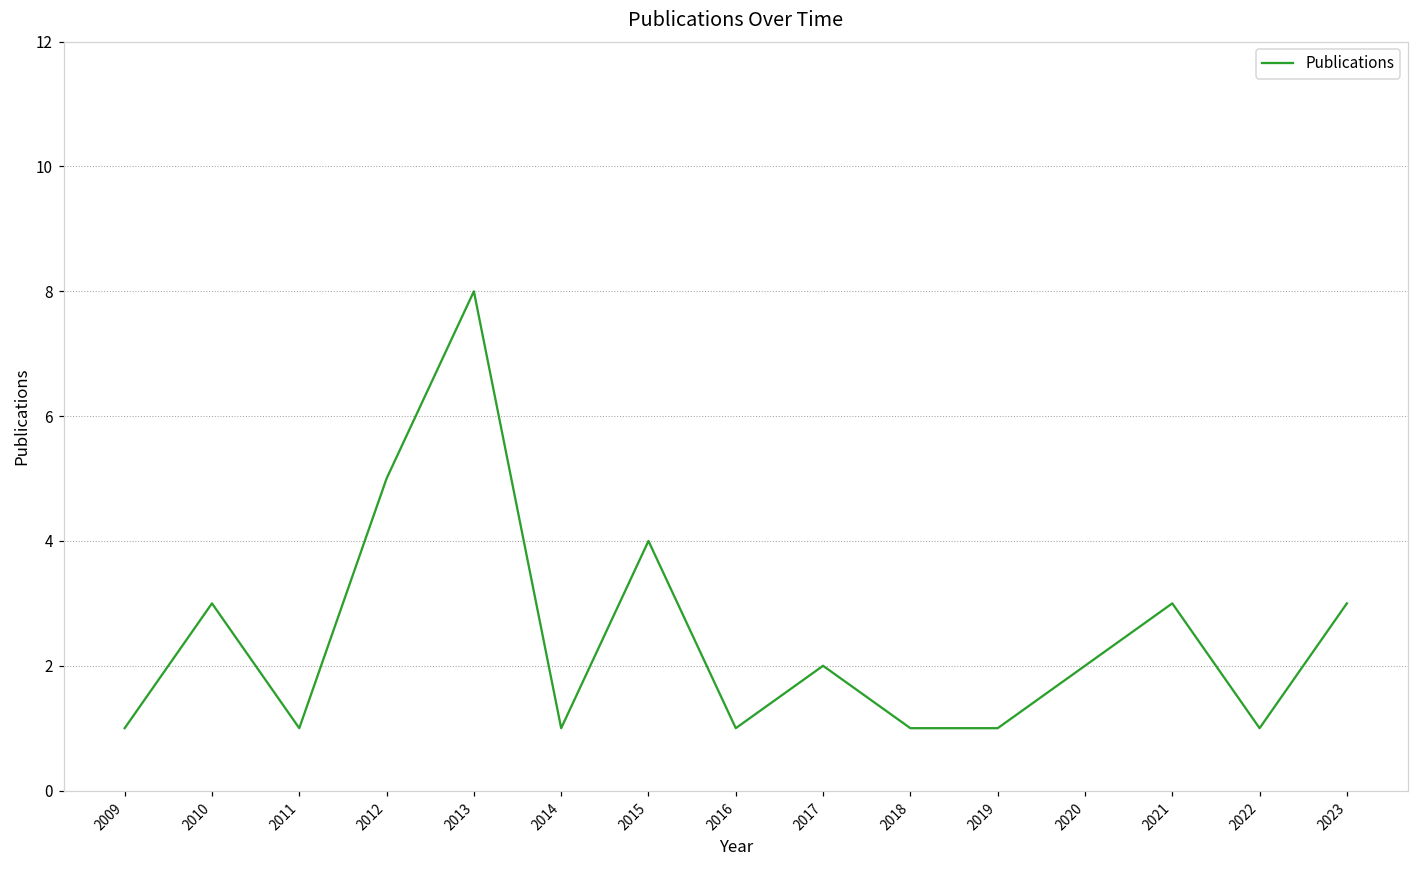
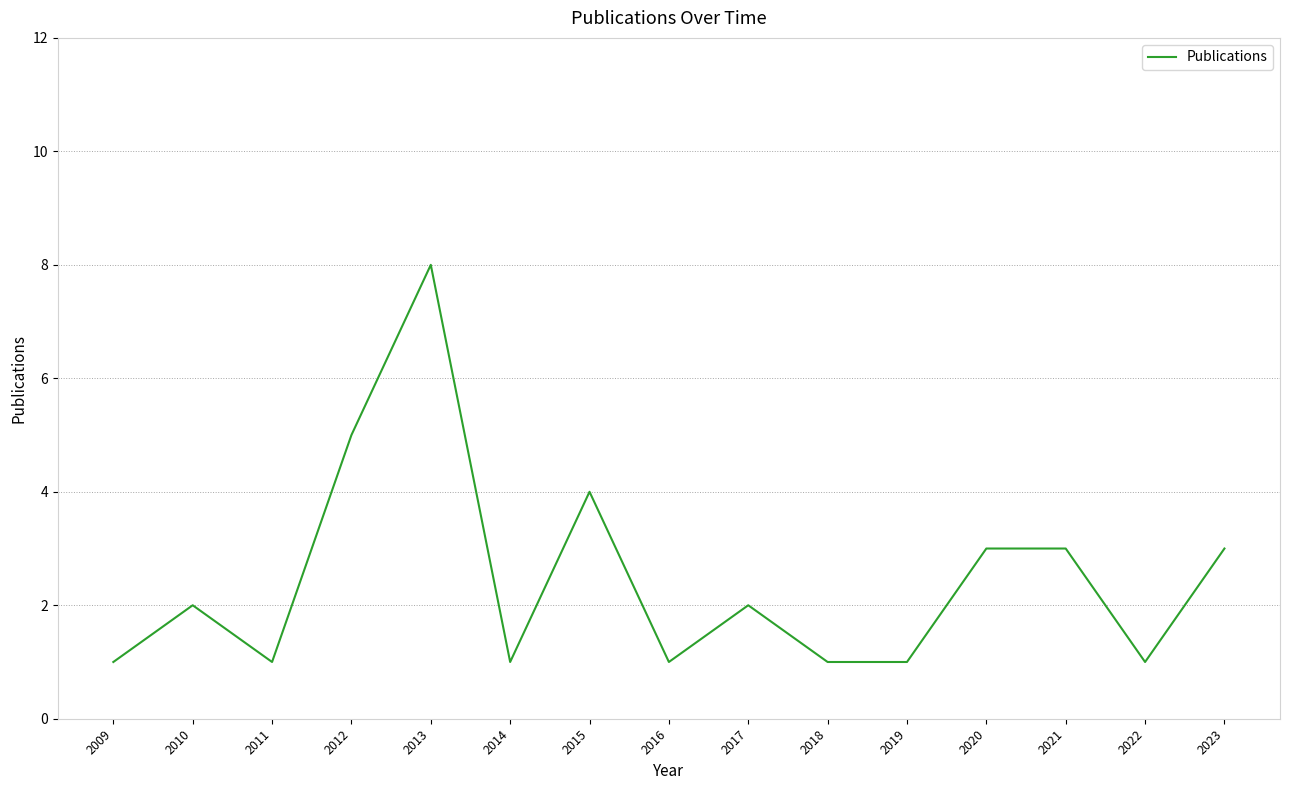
  {
    "2009": 1,
-   "2010": 3,
+   "2010": 2,
    "2011": 1,
    "2012": 5,
    "2013": 8,
    "2014": 1,
    "2015": 4,
    "2016": 1,
    "2017": 2,
    "2018": 1,
    "2019": 1,
-   "2020": 2,
+   "2020": 3,
    "2021": 3,
    "2022": 1,
    "2023": 3
  }
